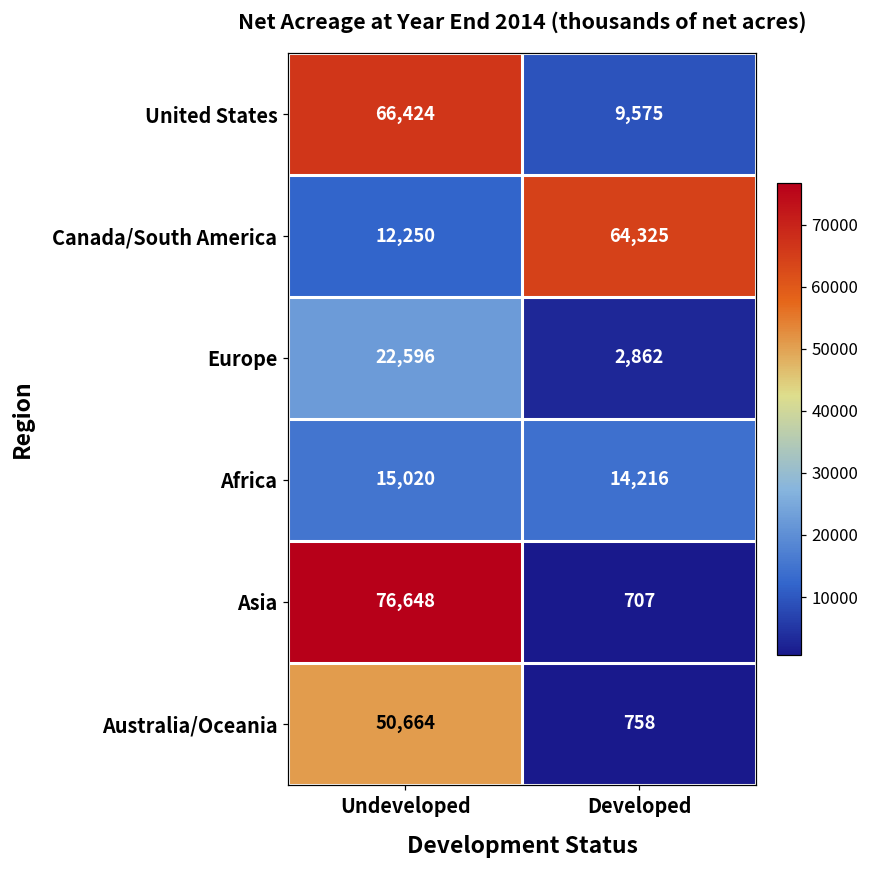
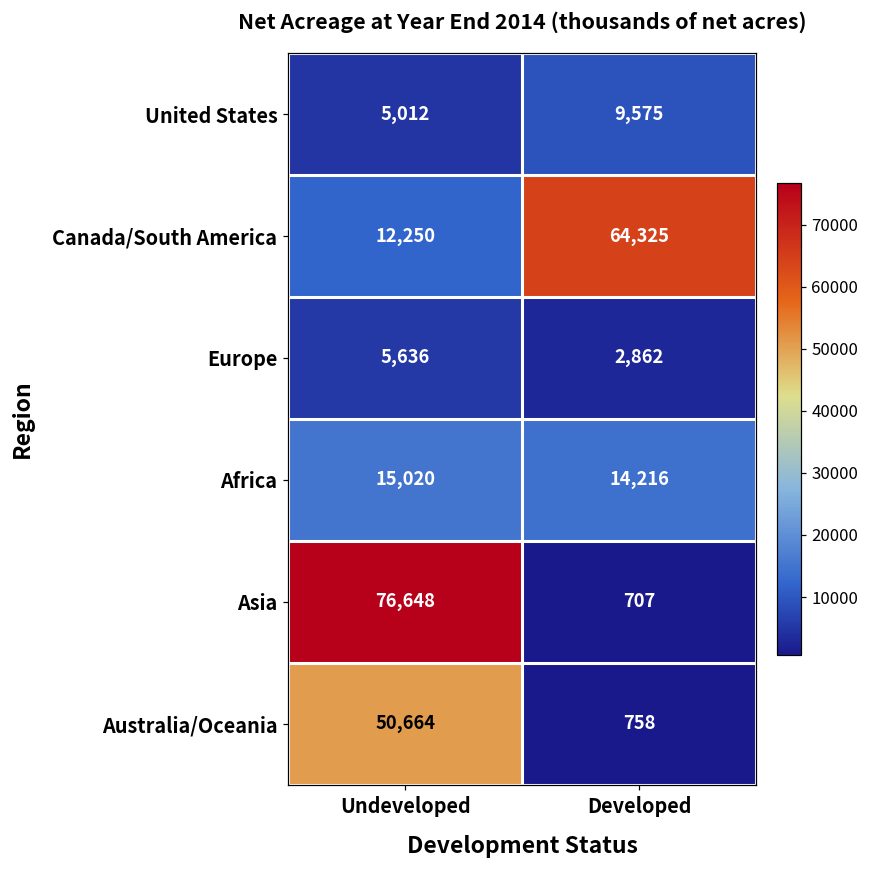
  {
    "United States": {
-     "Undeveloped": "66,424",
+     "Undeveloped": "5,012",
      "Developed": "9,575"
    },
    "Canada/South America": {
      "Undeveloped": "12,250",
      "Developed": "64,325"
    },
    "Europe": {
-     "Undeveloped": "22,596",
+     "Undeveloped": "5,636",
      "Developed": "2,862"
    },
    "Africa": {
      "Undeveloped": "15,020",
      "Developed": "14,216"
    },
    "Asia": {
      "Undeveloped": "76,648",
      "Developed": "707"
    },
    "Australia/Oceania": {
      "Undeveloped": "50,664",
      "Developed": "758"
    }
  }
